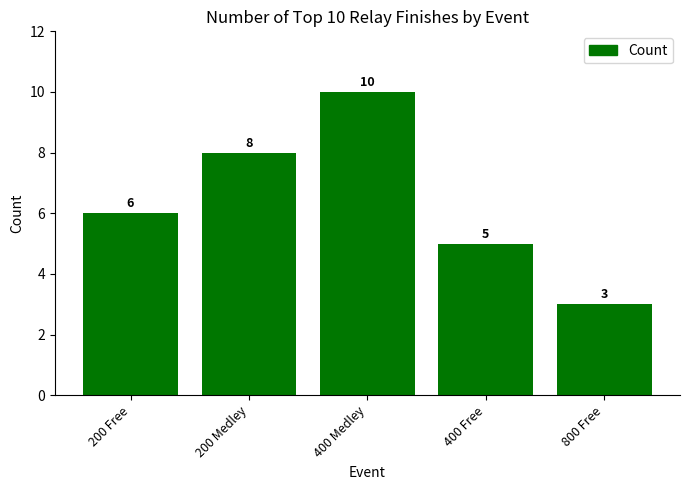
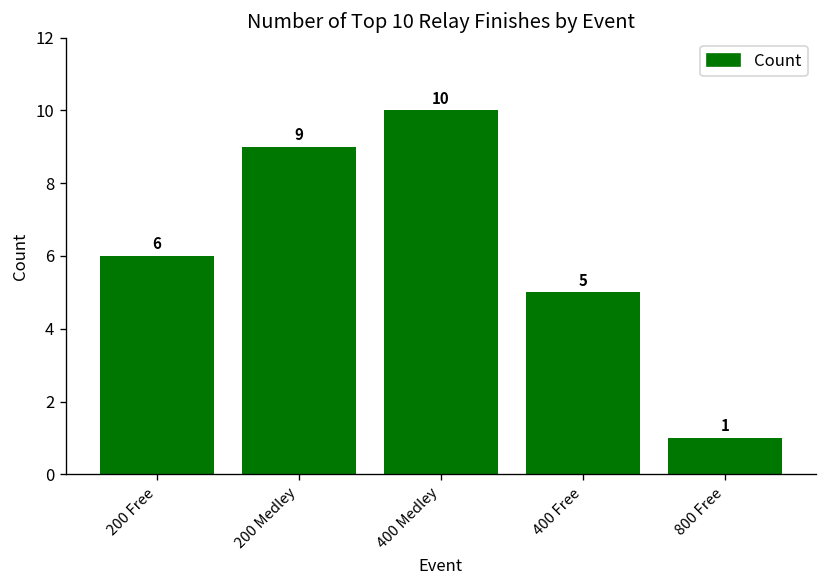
  {
    "200 Free": 6,
-   "200 Medley": 8,
+   "200 Medley": 9,
    "400 Medley": 10,
    "400 Free": 5,
-   "800 Free": 3
+   "800 Free": 1
  }
